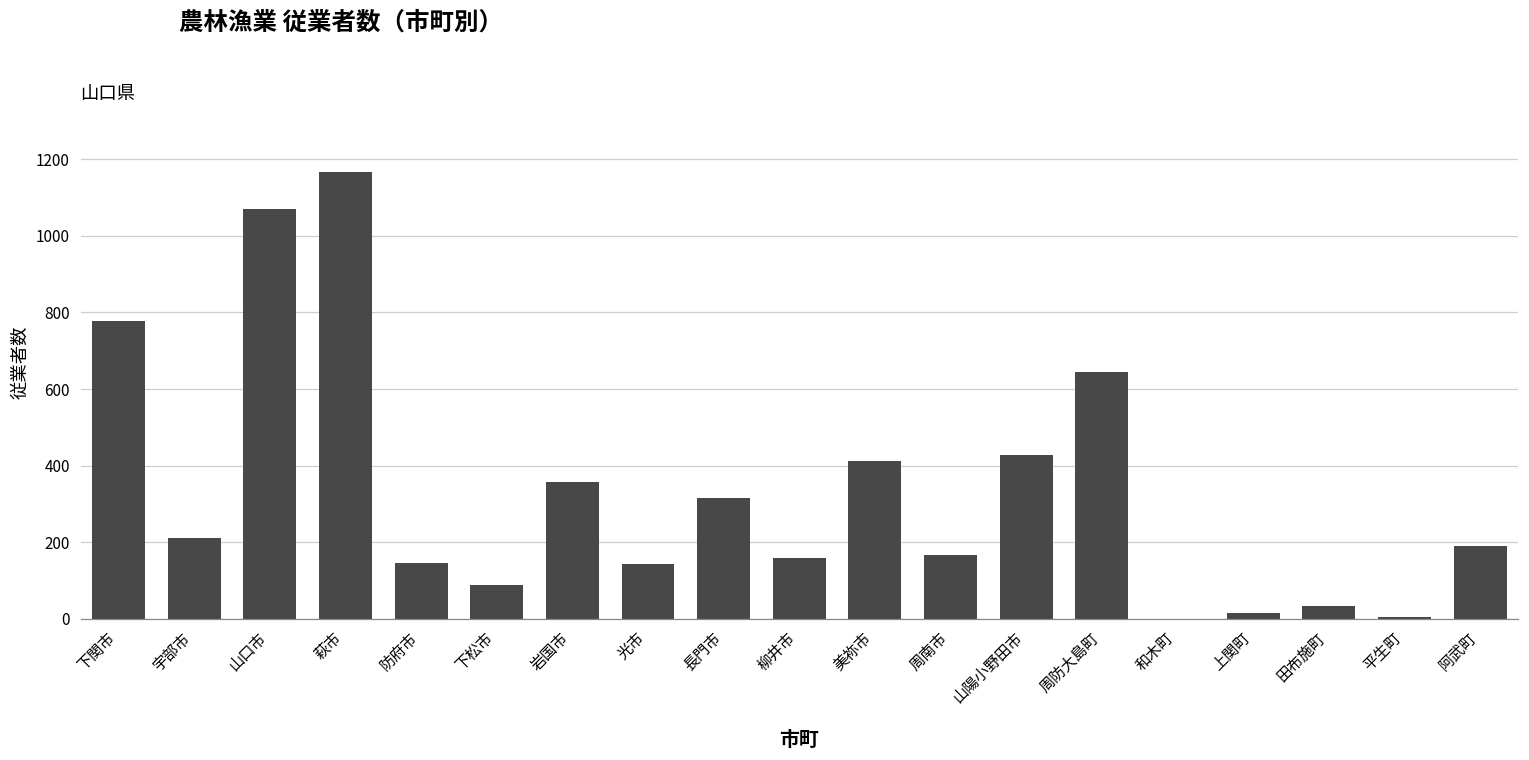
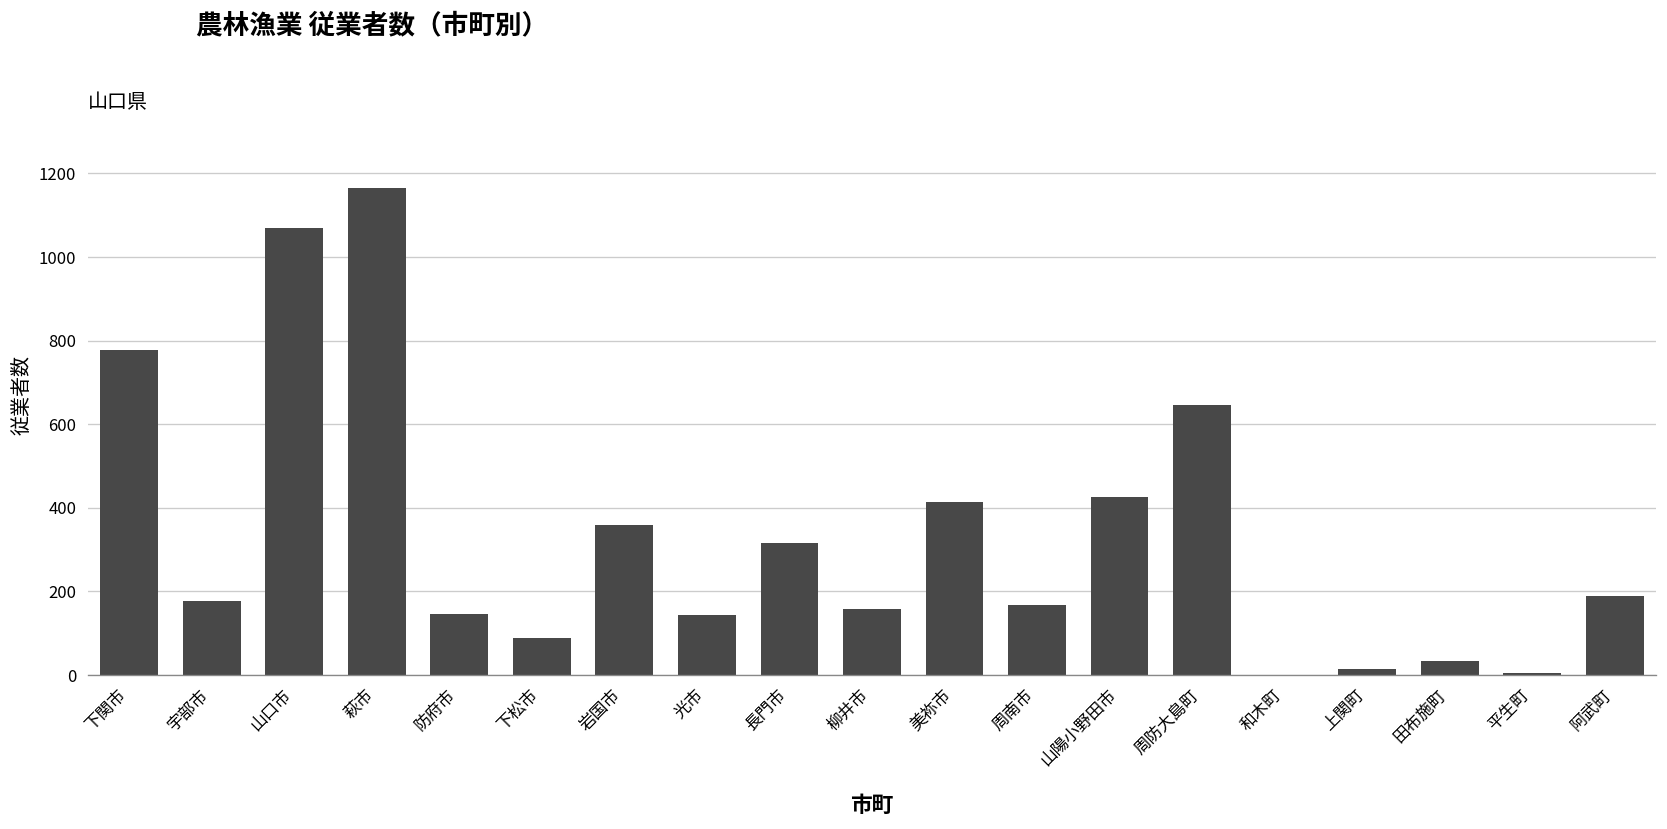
  {
    "下関市": 780,
-   "宇部市": 210,
+   "宇部市": 180,
    "山口市": 1070,
    "萩市": 1170,
    "防府市": 150,
    "下松市": 90,
    "岩国市": 360,
    "光市": 140,
    "長門市": 320,
    "柳井市": 160,
    "美祢市": 410,
    "周南市": 170,
    "山陽小野田市": 430,
    "周防大島町": 650,
    "和木町": 0,
    "上関町": 10,
    "田布施町": 30,
    "阿武町": 190
  }
